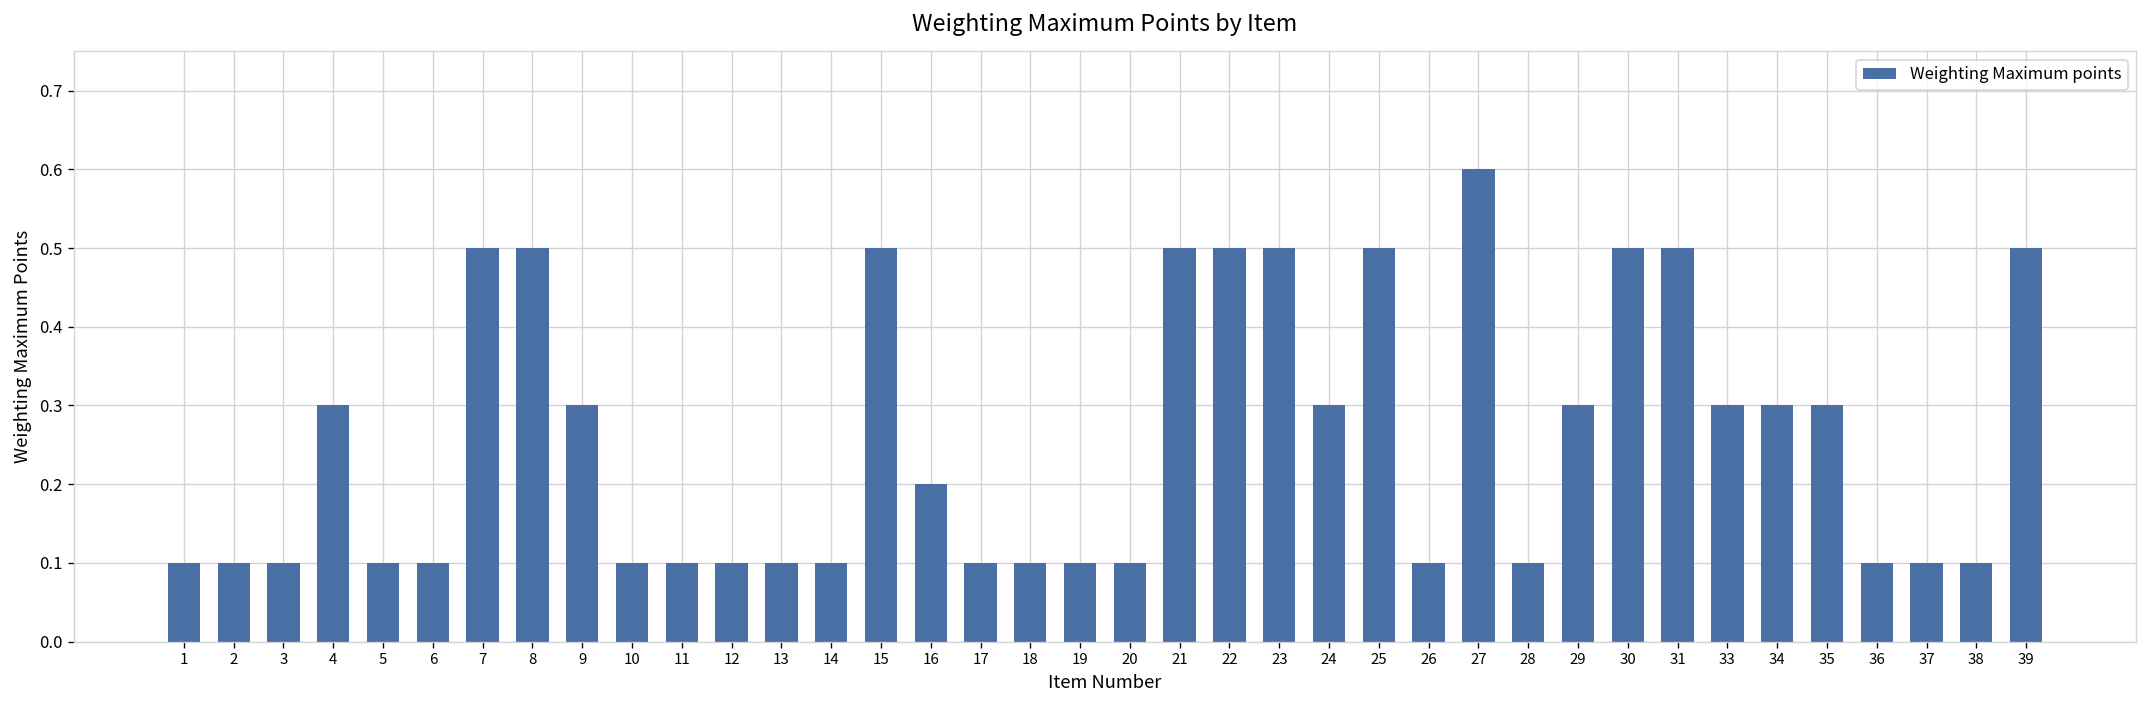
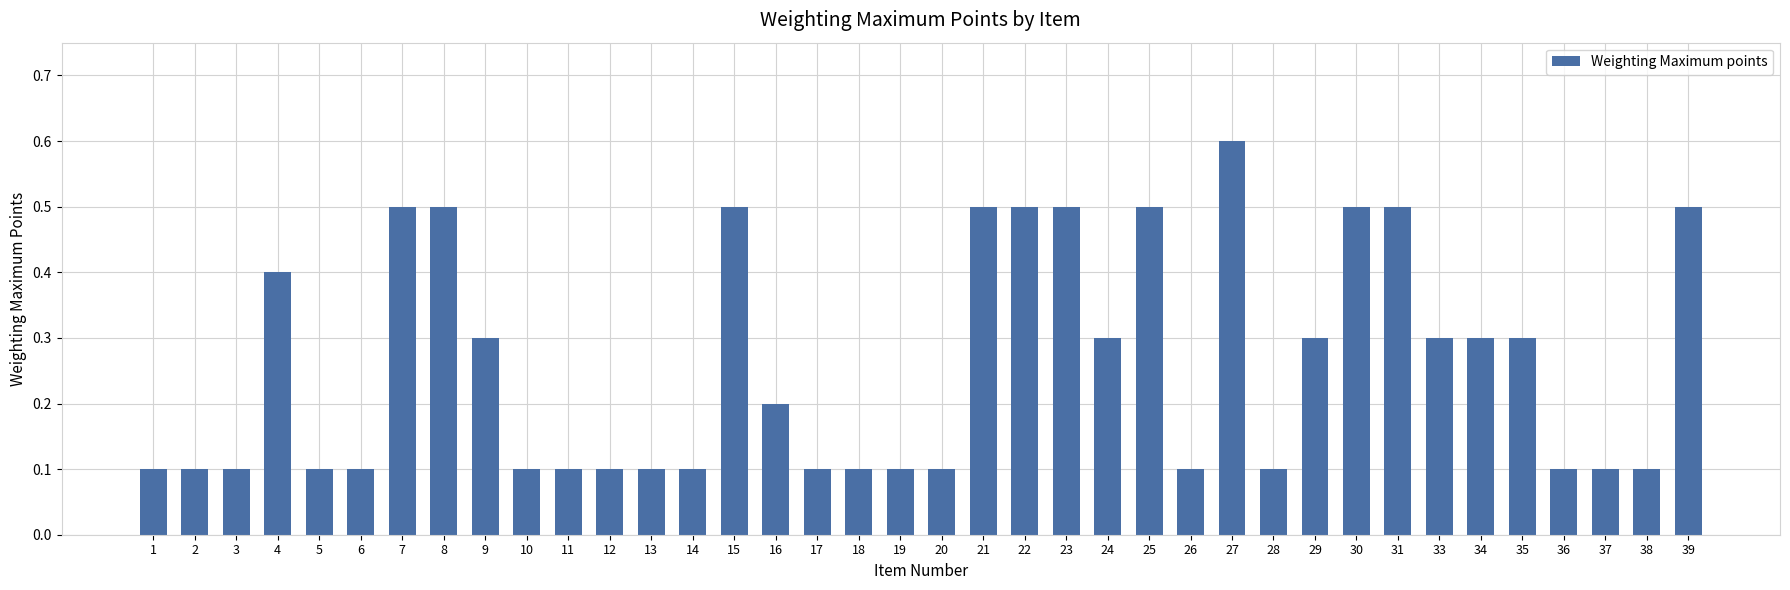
  {
    "1": 0.1,
    "2": 0.1,
    "3": 0.1,
-   "4": 0.3,
+   "4": 0.4,
    "5": 0.1,
    "6": 0.1,
    "7": 0.5,
    "8": 0.5,
    "9": 0.3,
    "10": 0.1,
    "11": 0.1,
    "12": 0.1,
    "13": 0.1,
    "14": 0.1,
    "15": 0.5,
    "16": 0.2,
    "17": 0.1,
    "18": 0.1,
    "19": 0.1,
    "20": 0.1,
    "21": 0.5,
    "22": 0.5,
    "23": 0.5,
    "24": 0.3,
    "25": 0.5,
    "26": 0.1,
    "27": 0.6,
    "28": 0.1,
    "29": 0.3,
    "30": 0.5,
    "31": 0.5,
    "33": 0.3,
    "34": 0.3,
    "35": 0.3,
    "36": 0.1,
    "37": 0.1,
    "38": 0.1,
    "39": 0.5
  }
